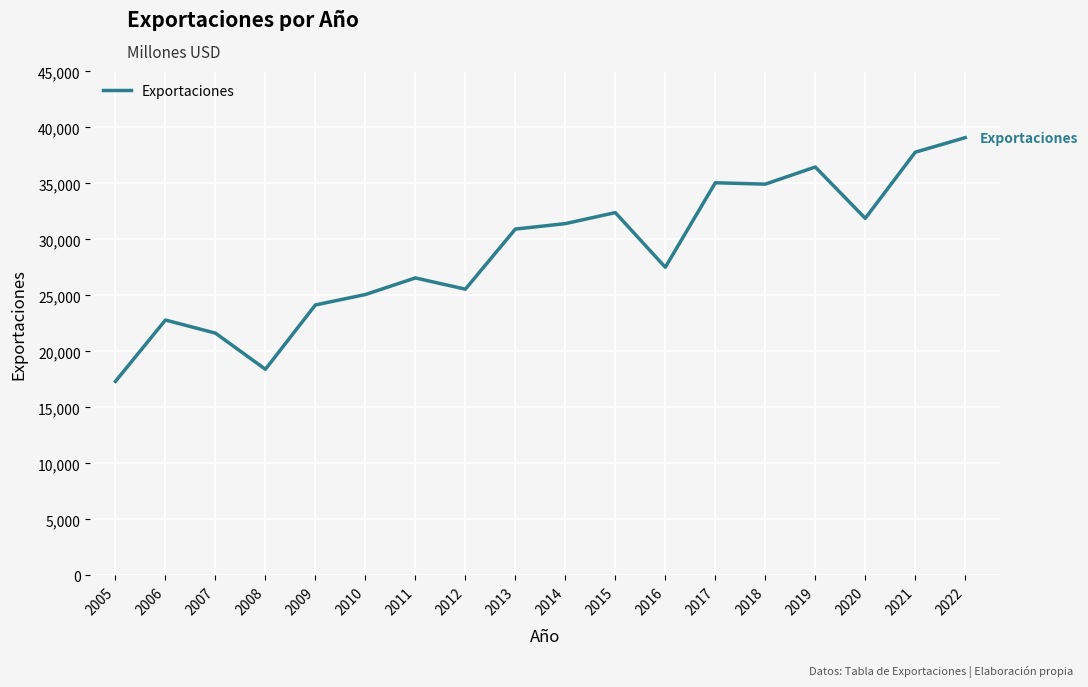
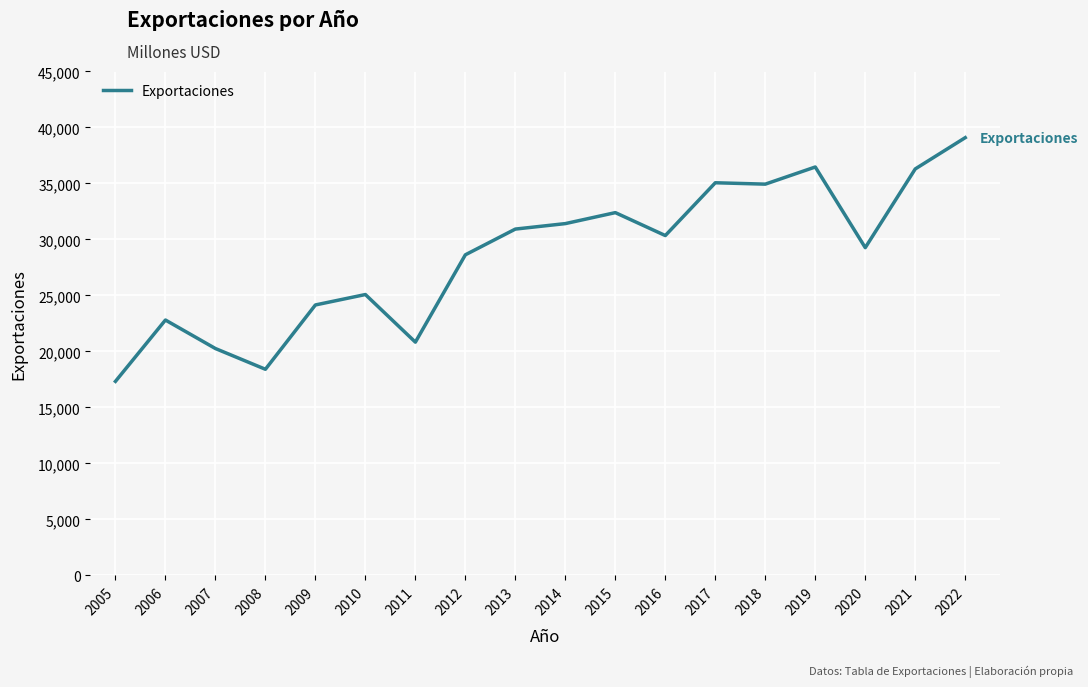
  {
    "2005": "17,300",
    "2006": "22,800",
-   "2007": "21,600",
+   "2007": "20,300",
    "2008": "18,400",
    "2009": "24,100",
    "2010": "25,100",
-   "2011": "26,600",
-   "2012": "25,600",
+   "2011": "20,800",
+   "2012": "28,600",
    "2013": "30,900",
    "2014": "31,400",
    "2015": "32,400",
-   "2016": "27,500",
+   "2016": "30,300",
    "2017": "35,100",
    "2018": "34,900",
    "2019": "36,500",
-   "2020": "31,900",
-   "2021": "37,800",
+   "2020": "29,300",
+   "2021": "36,300",
    "2022": "39,100"
  }
